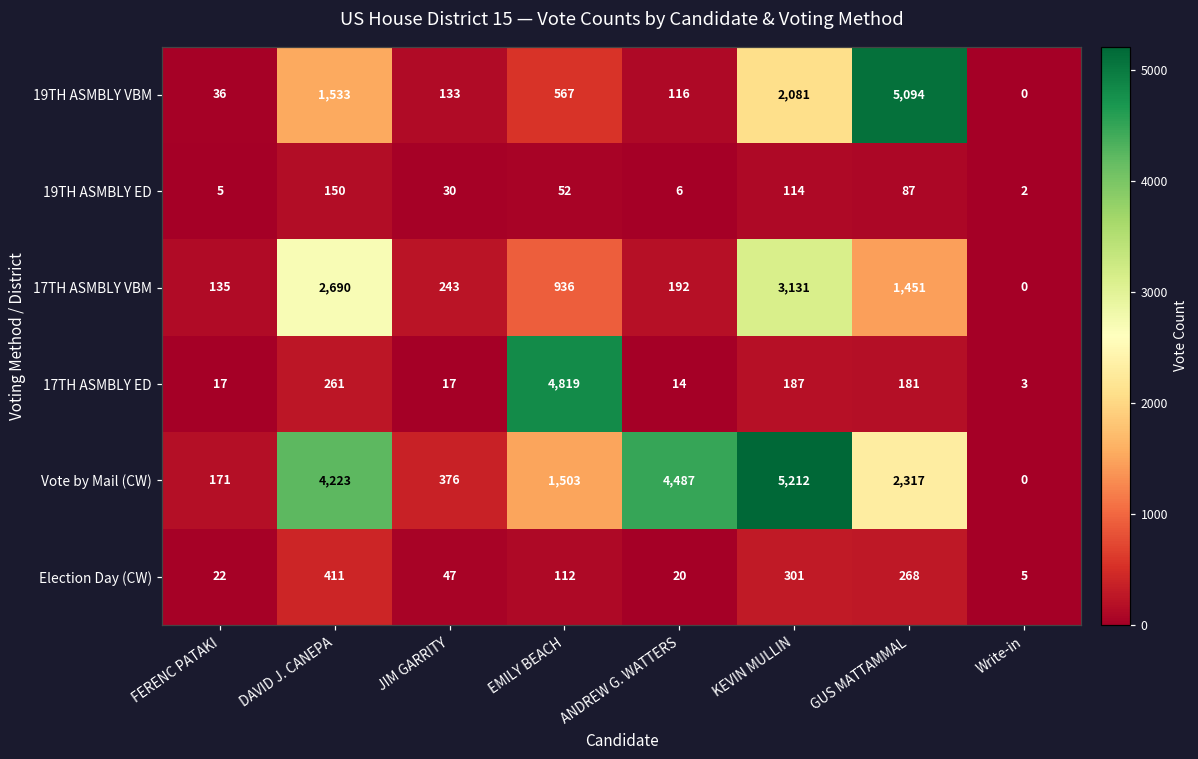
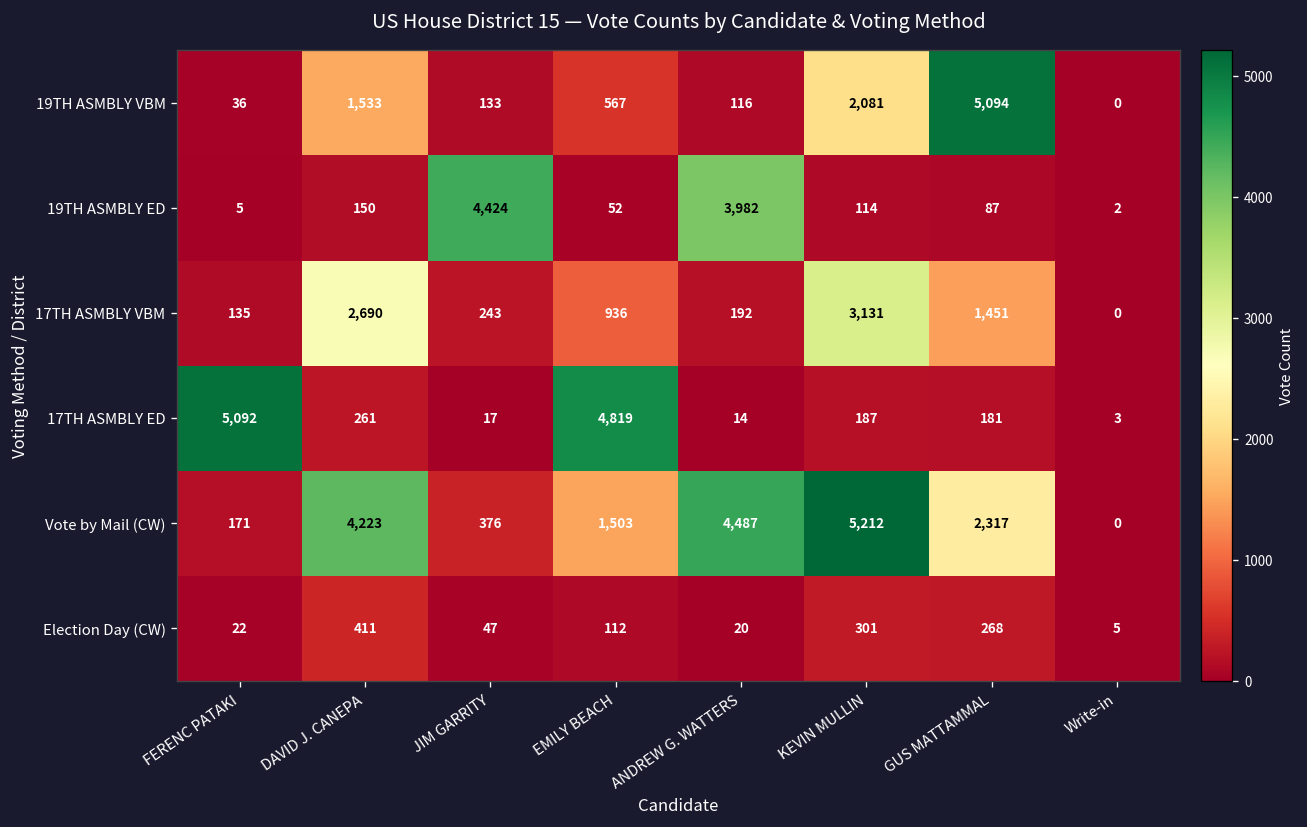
  {
    "19TH ASMBLY VBM": {
      "FERENC PATAKI": "36",
      "DAVID J. CANEPA": "1,533",
      "JIM GARRITY": "133",
      "EMILY BEACH": "567",
      "ANDREW G. WATTERS": "116",
      "KEVIN MULLIN": "2,081",
      "GUS MATTAMMAL": "5,094",
      "Write-in": "0"
    },
    "19TH ASMBLY ED": {
      "FERENC PATAKI": "5",
      "DAVID J. CANEPA": "150",
-     "JIM GARRITY": "30",
+     "JIM GARRITY": "4,424",
      "EMILY BEACH": "52",
-     "ANDREW G. WATTERS": "6",
+     "ANDREW G. WATTERS": "3,982",
      "KEVIN MULLIN": "114",
      "GUS MATTAMMAL": "87",
      "Write-in": "2"
    },
    "17TH ASMBLY VBM": {
      "FERENC PATAKI": "135",
      "DAVID J. CANEPA": "2,690",
      "JIM GARRITY": "243",
      "EMILY BEACH": "936",
      "ANDREW G. WATTERS": "192",
      "KEVIN MULLIN": "3,131",
      "GUS MATTAMMAL": "1,451",
      "Write-in": "0"
    },
    "17TH ASMBLY ED": {
-     "FERENC PATAKI": "17",
+     "FERENC PATAKI": "5,092",
      "DAVID J. CANEPA": "261",
      "JIM GARRITY": "17",
      "EMILY BEACH": "4,819",
      "ANDREW G. WATTERS": "14",
      "KEVIN MULLIN": "187",
      "GUS MATTAMMAL": "181",
      "Write-in": "3"
    },
    "Vote by Mail (CW)": {
      "FERENC PATAKI": "171",
      "DAVID J. CANEPA": "4,223",
      "JIM GARRITY": "376",
      "EMILY BEACH": "1,503",
      "ANDREW G. WATTERS": "4,487",
      "KEVIN MULLIN": "5,212",
      "GUS MATTAMMAL": "2,317",
      "Write-in": "0"
    },
    "Election Day (CW)": {
      "FERENC PATAKI": "22",
      "DAVID J. CANEPA": "411",
      "JIM GARRITY": "47",
      "EMILY BEACH": "112",
      "ANDREW G. WATTERS": "20",
      "KEVIN MULLIN": "301",
      "GUS MATTAMMAL": "268",
      "Write-in": "5"
    }
  }
